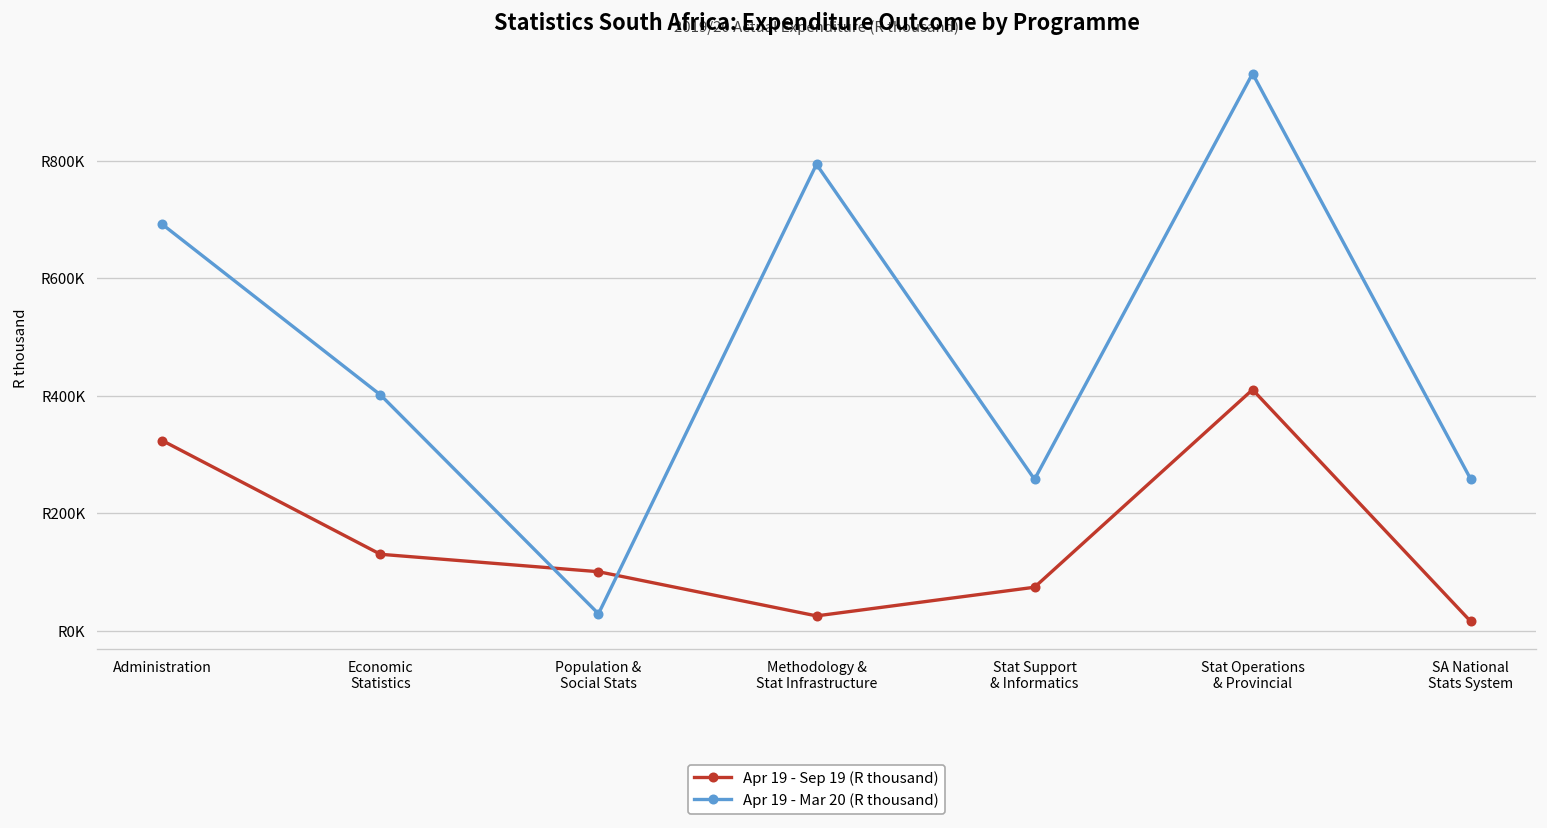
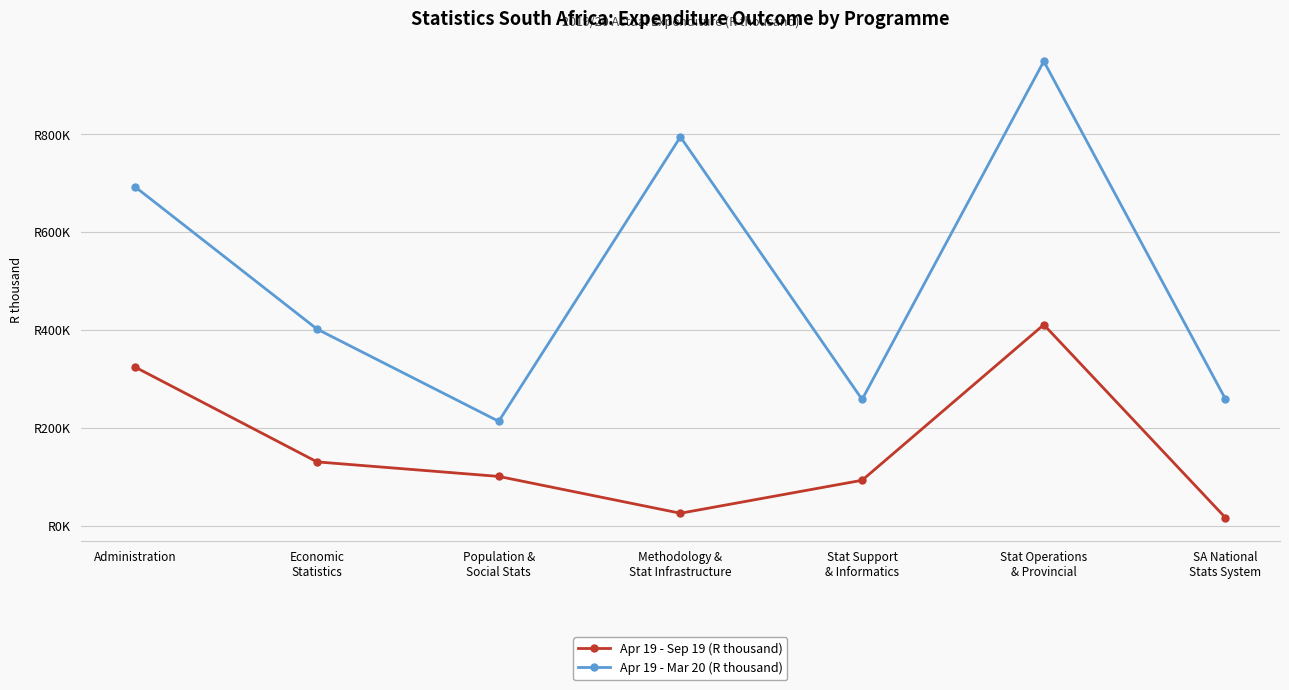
  {
    "Apr 19 - Sep 19 (R thousand)": {
      "Administration": "R320000",
      "Economic Statistics": "R130000",
      "Population & Social Stats": "R100000",
      "Methodology & Stat Infrastructure": "R30000",
-     "Stat Support & Informatics": "R70000",
+     "Stat Support & Informatics": "R90000",
      "Stat Operations & Provincial": "R410000",
      "SA National Stats System": "R20000"
    },
    "Apr 19 - Mar 20 (R thousand)": {
      "Administration": "R690000",
      "Economic Statistics": "R400000",
-     "Population & Social Stats": "R30000",
+     "Population & Social Stats": "R210000",
      "Methodology & Stat Infrastructure": "R790000",
      "Stat Support & Informatics": "R260000",
      "Stat Operations & Provincial": "R950000",
      "SA National Stats System": "R260000"
    }
  }
